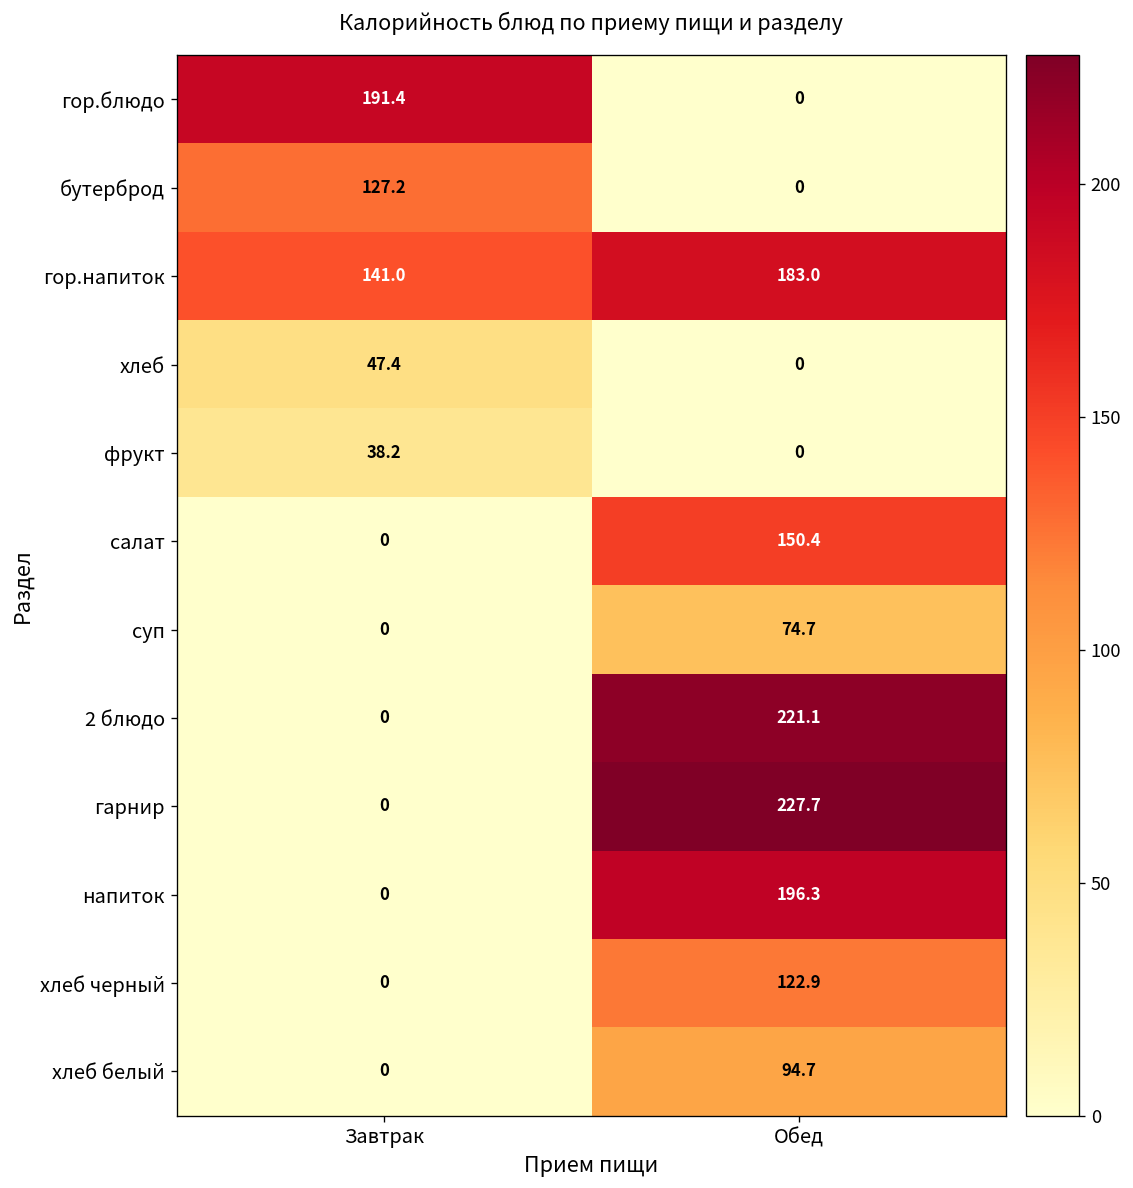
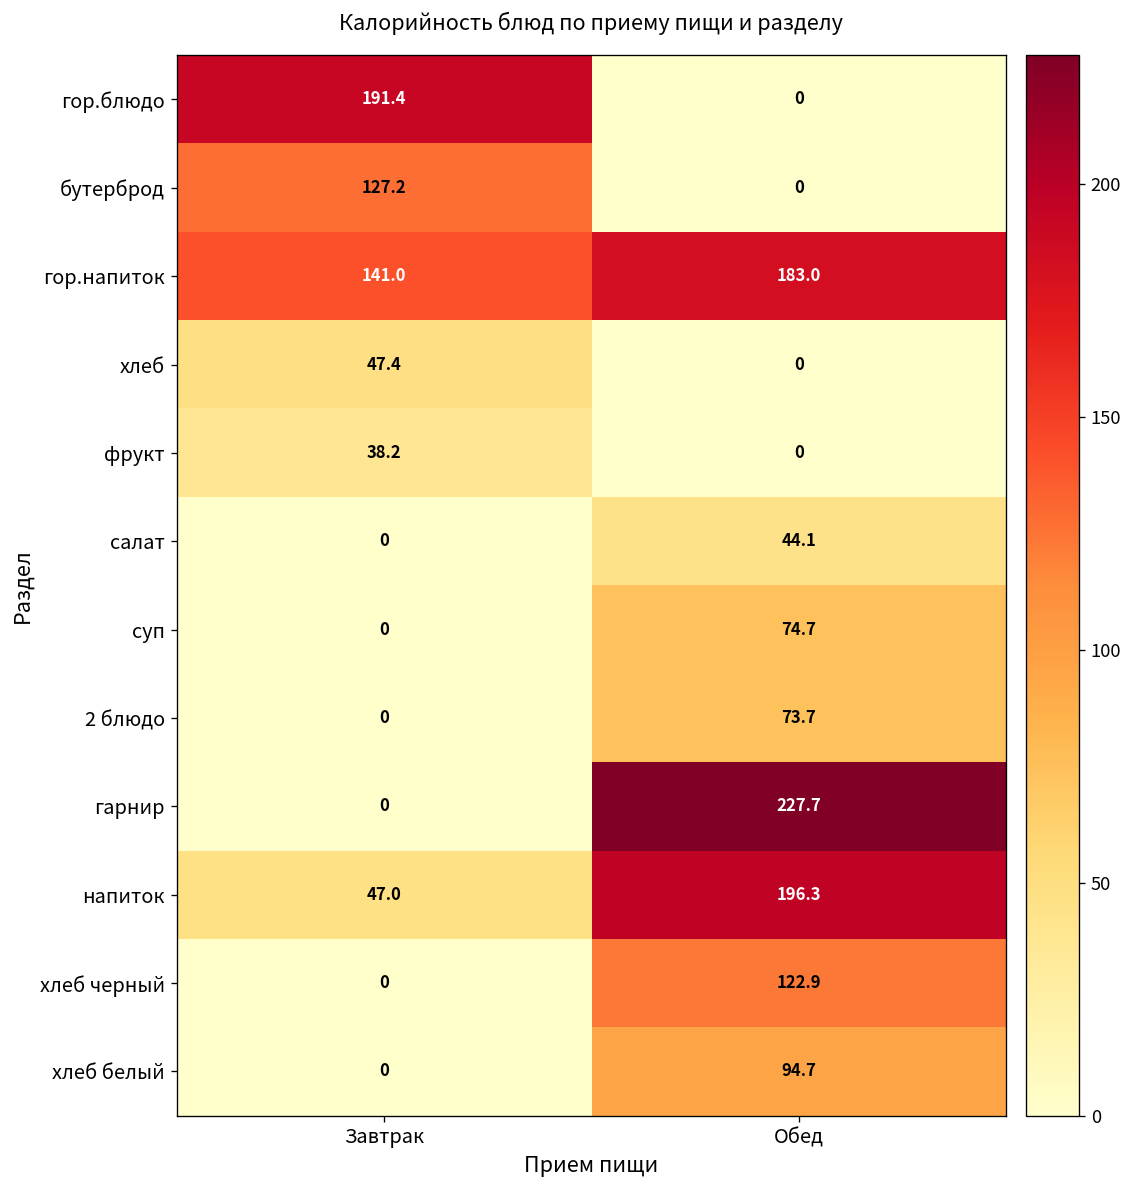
  {
    "гор.блюдо": {
      "Завтрак": 191.4,
      "Обед": 0
    },
    "бутерброд": {
      "Завтрак": 127.2,
      "Обед": 0
    },
    "гор.напиток": {
      "Завтрак": 141.0,
      "Обед": 183.0
    },
    "хлеб": {
      "Завтрак": 47.4,
      "Обед": 0
    },
    "фрукт": {
      "Завтрак": 38.2,
      "Обед": 0
    },
    "салат": {
      "Завтрак": 0,
-     "Обед": 150.4
+     "Обед": 44.1
    },
    "суп": {
      "Завтрак": 0,
      "Обед": 74.7
    },
    "2 блюдо": {
      "Завтрак": 0,
-     "Обед": 221.1
+     "Обед": 73.7
    },
    "гарнир": {
      "Завтрак": 0,
      "Обед": 227.7
    },
    "напиток": {
-     "Завтрак": 0,
+     "Завтрак": 47.0,
      "Обед": 196.3
    },
    "хлеб черный": {
      "Завтрак": 0,
      "Обед": 122.9
    },
    "хлеб белый": {
      "Завтрак": 0,
      "Обед": 94.7
    }
  }
